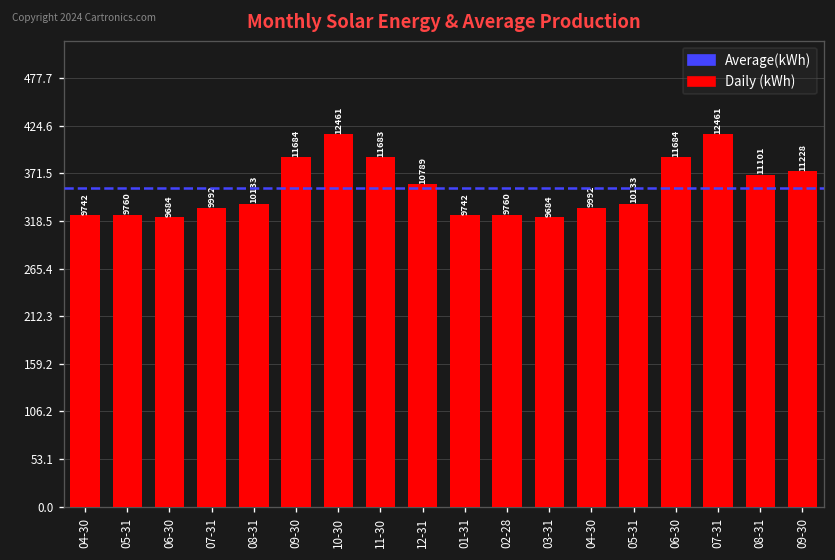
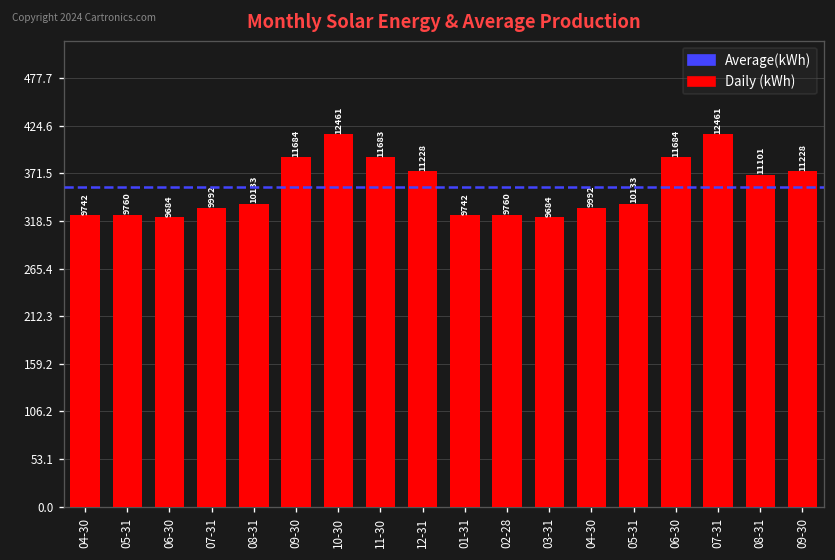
  {
-   "12-31": 10789
+   "12-31": 11228
  }
